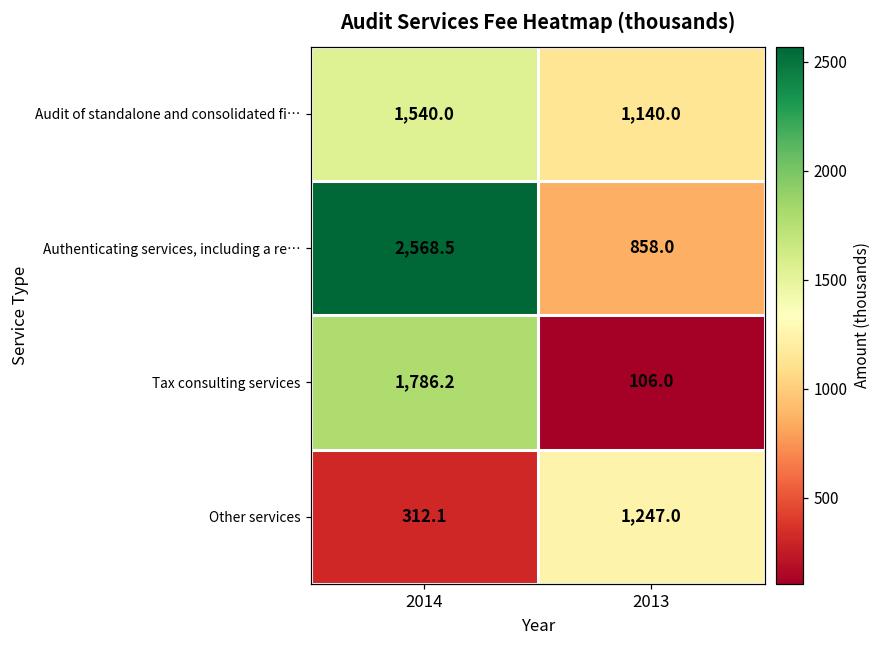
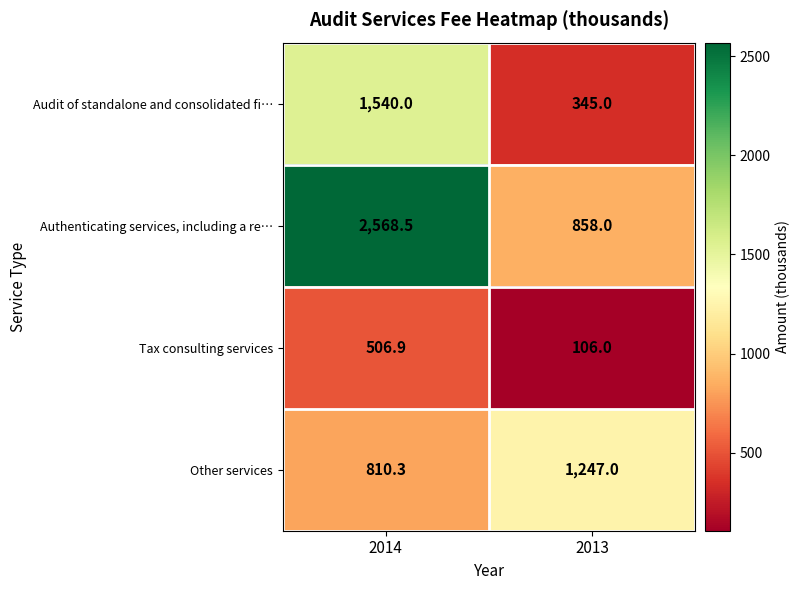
  {
    "Audit of standalone and consolidated fi…": {
      "2014": "1,540.0",
-     "2013": "1,140.0"
+     "2013": "345.0"
    },
    "Authenticating services, including a re…": {
      "2014": "2,568.5",
      "2013": "858.0"
    },
    "Tax consulting services": {
-     "2014": "1,786.2",
+     "2014": "506.9",
      "2013": "106.0"
    },
    "Other services": {
-     "2014": "312.1",
+     "2014": "810.3",
      "2013": "1,247.0"
    }
  }
